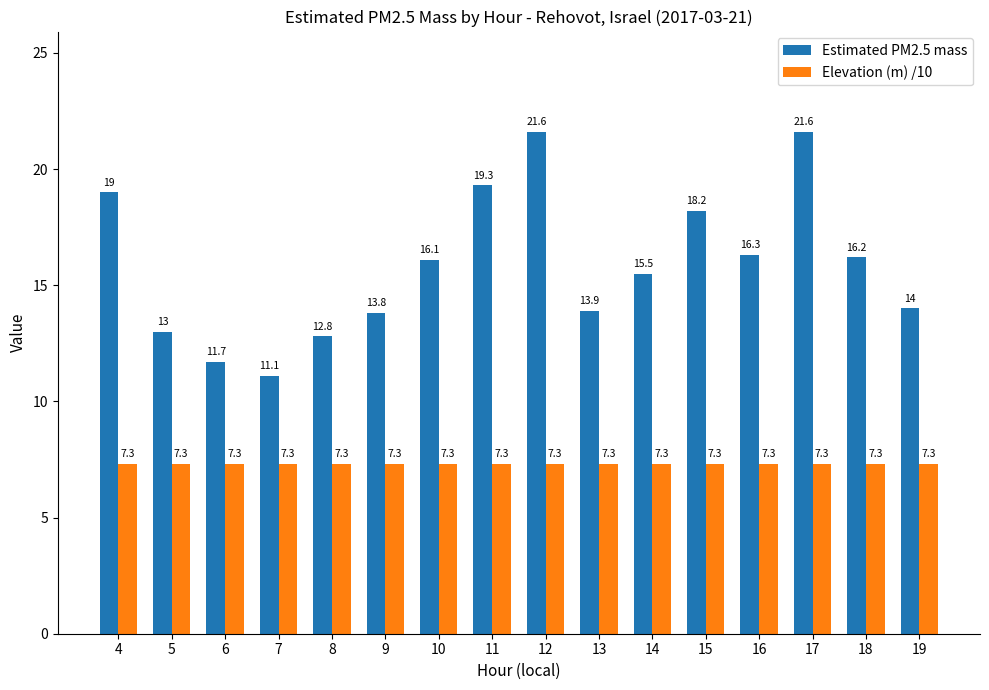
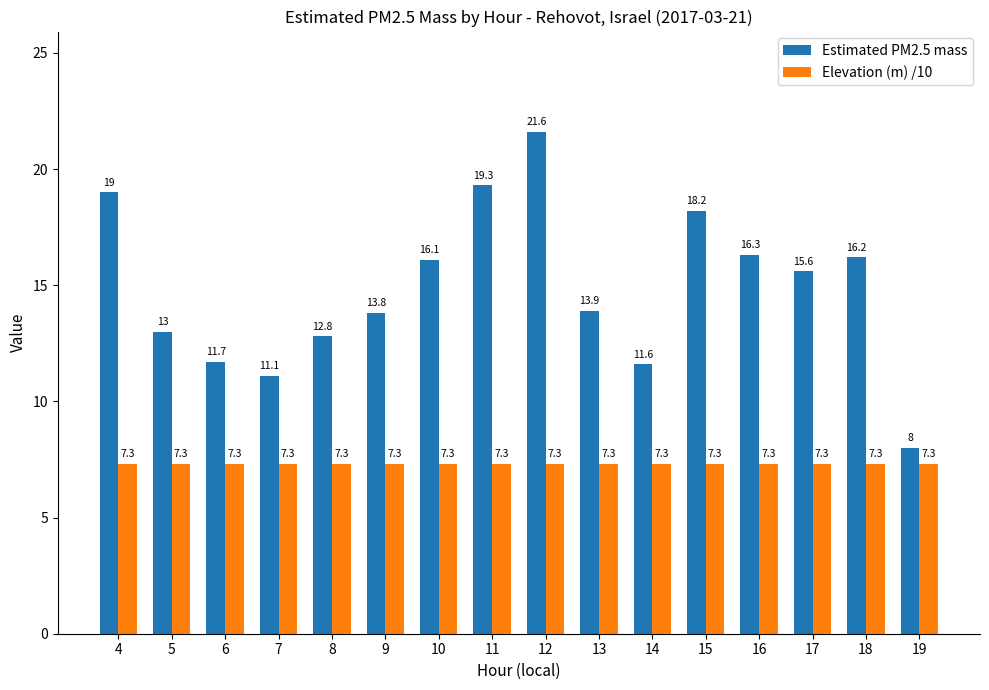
  {
    "Estimated PM2.5 mass": {
      "4": 19,
      "5": 13,
      "6": 11.7,
      "7": 11.1,
      "8": 12.8,
      "9": 13.8,
      "10": 16.1,
      "11": 19.3,
      "12": 21.6,
      "13": 13.9,
-     "14": 15.5,
+     "14": 11.6,
      "15": 18.2,
      "16": 16.3,
-     "17": 21.6,
+     "17": 15.6,
      "18": 16.2,
-     "19": 14
+     "19": 8
    },
    "Elevation (m) /10": {
      "4": 7.3,
      "5": 7.3,
      "6": 7.3,
      "7": 7.3,
      "8": 7.3,
      "9": 7.3,
      "10": 7.3,
      "11": 7.3,
      "12": 7.3,
      "13": 7.3,
      "14": 7.3,
      "15": 7.3,
      "16": 7.3,
      "17": 7.3,
      "18": 7.3,
      "19": 7.3
    }
  }
